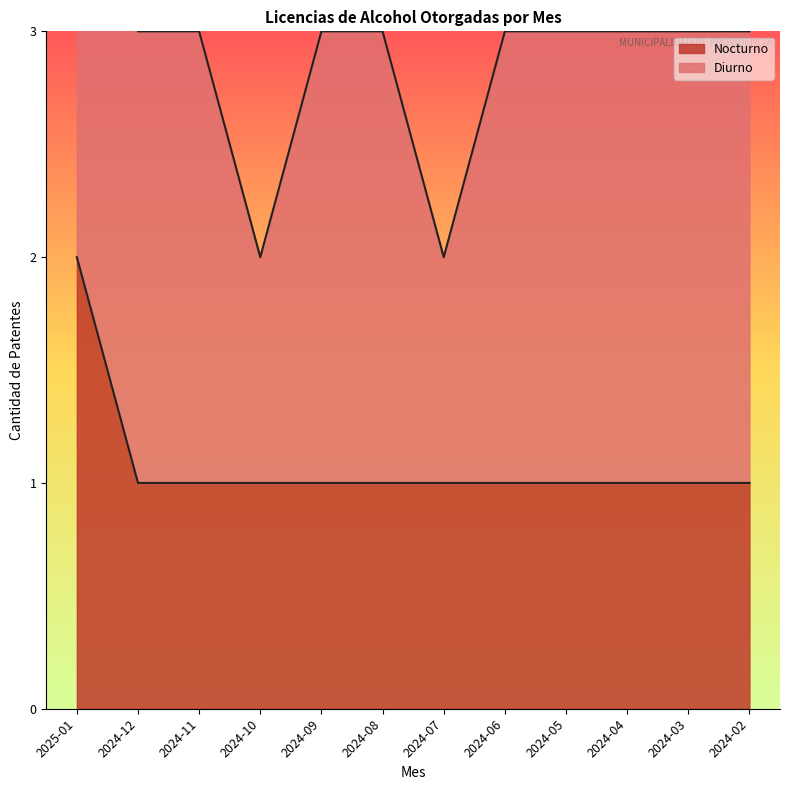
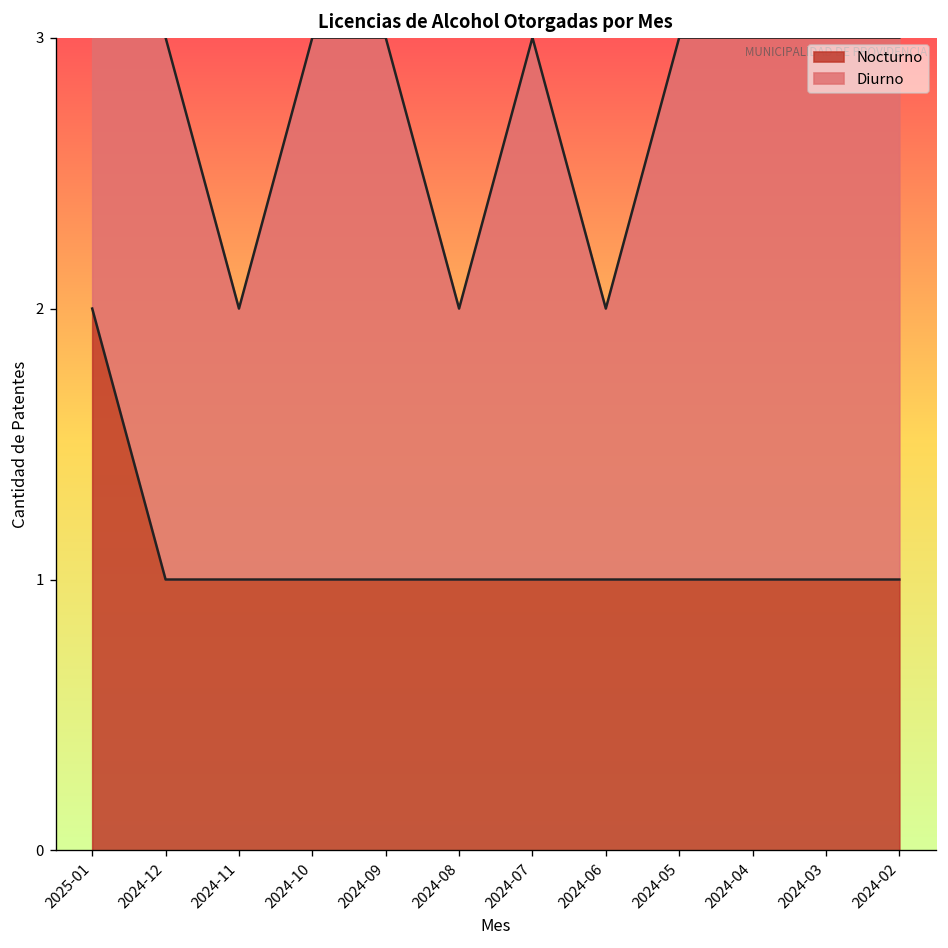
  {
    "Nocturno": {
      "2025-01": 2,
      "2024-12": 1,
      "2024-11": 1,
      "2024-10": 1,
      "2024-09": 1,
      "2024-08": 1,
      "2024-07": 1,
      "2024-06": 1,
      "2024-05": 1,
      "2024-04": 1,
      "2024-03": 1,
      "2024-02": 1
    },
    "Diurno": {
      "2024-12": 2,
-     "2024-11": 2,
-     "2024-10": 1,
+     "2024-11": 1,
+     "2024-10": 2,
      "2024-09": 2,
-     "2024-08": 2,
-     "2024-07": 1,
-     "2024-06": 2,
+     "2024-08": 1,
+     "2024-07": 2,
+     "2024-06": 1,
      "2024-05": 2,
      "2024-04": 2,
      "2024-03": 2,
      "2024-02": 2
    }
  }
